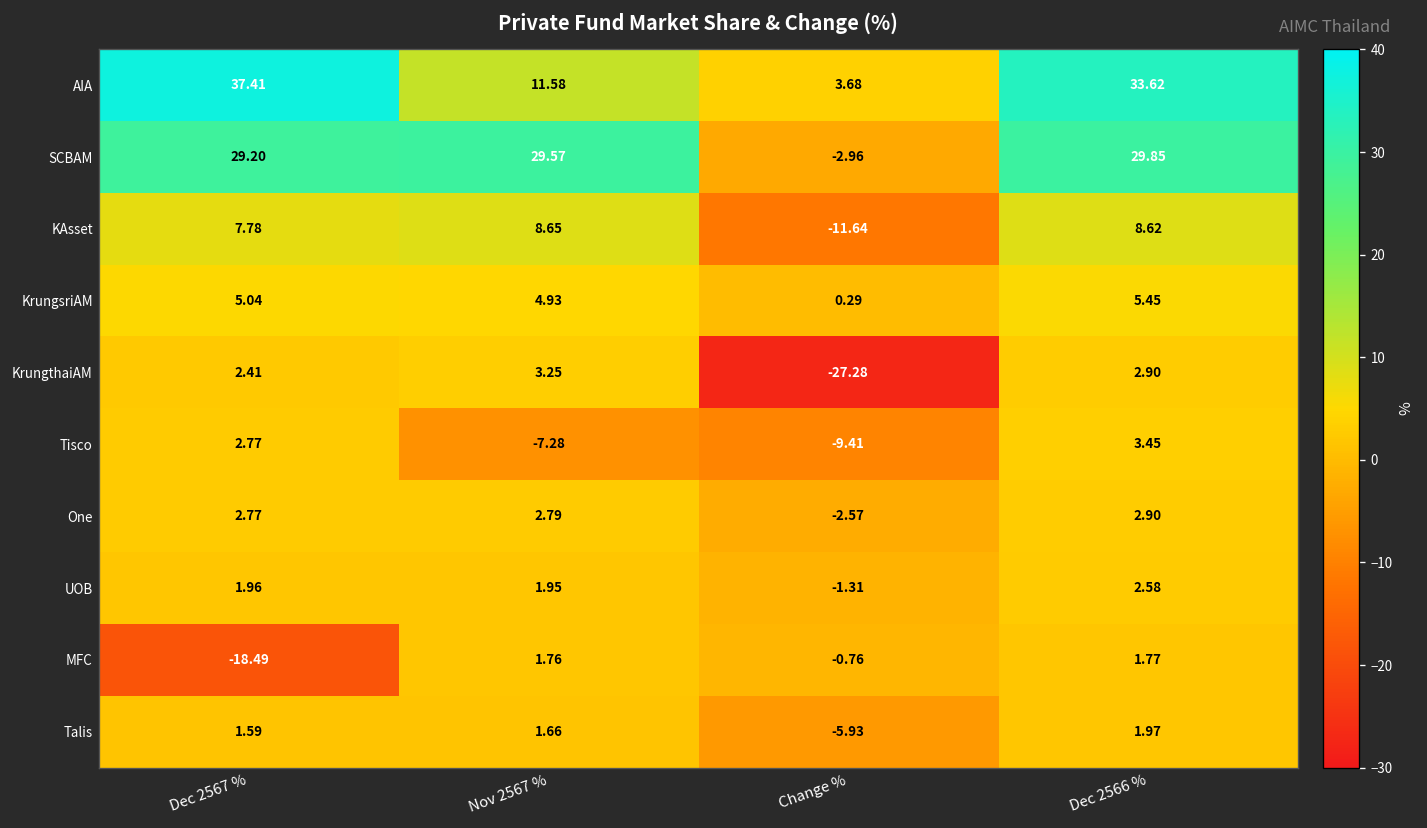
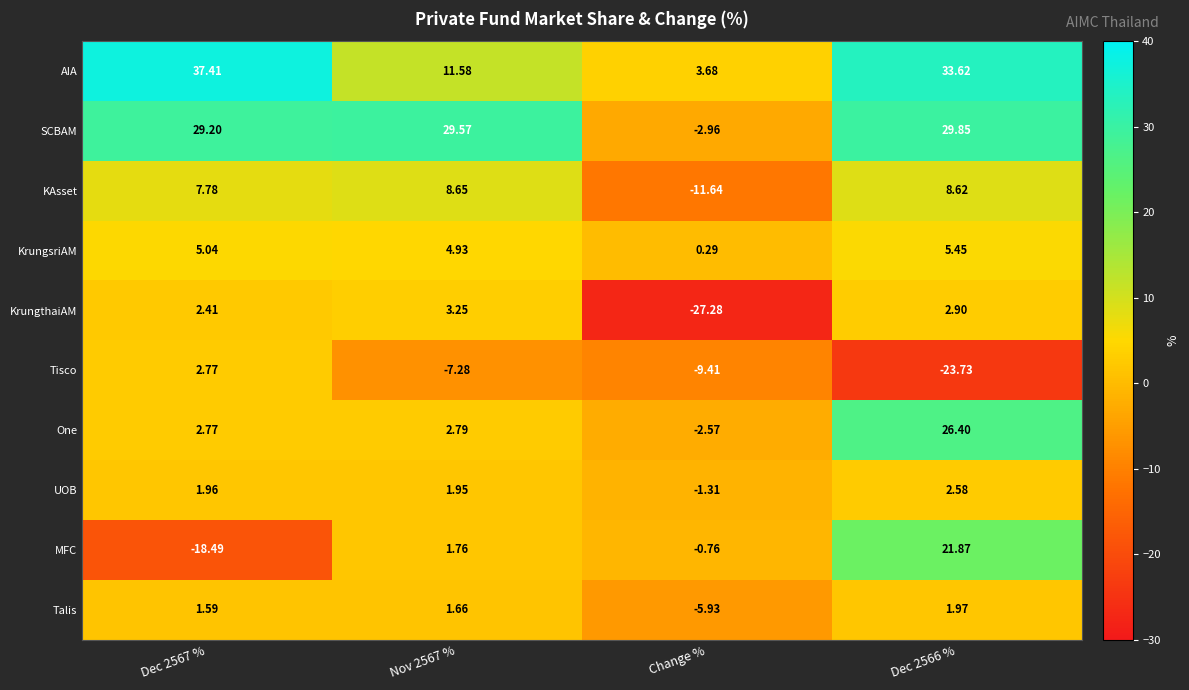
  {
    "AIA": {
      "Dec 2567 %": 37.41,
      "Nov 2567 %": 11.58,
      "Change %": 3.68,
      "Dec 2566 %": 33.62
    },
    "SCBAM": {
      "Dec 2567 %": 29.20,
      "Nov 2567 %": 29.57,
      "Change %": -2.96,
      "Dec 2566 %": 29.85
    },
    "KAsset": {
      "Dec 2567 %": 7.78,
      "Nov 2567 %": 8.65,
      "Change %": -11.64,
      "Dec 2566 %": 8.62
    },
    "KrungsriAM": {
      "Dec 2567 %": 5.04,
      "Nov 2567 %": 4.93,
      "Change %": 0.29,
      "Dec 2566 %": 5.45
    },
    "KrungthaiAM": {
      "Dec 2567 %": 2.41,
      "Nov 2567 %": 3.25,
      "Change %": -27.28,
      "Dec 2566 %": 2.90
    },
    "Tisco": {
      "Dec 2567 %": 2.77,
      "Nov 2567 %": -7.28,
      "Change %": -9.41,
-     "Dec 2566 %": 3.45
+     "Dec 2566 %": -23.73
    },
    "One": {
      "Dec 2567 %": 2.77,
      "Nov 2567 %": 2.79,
      "Change %": -2.57,
-     "Dec 2566 %": 2.90
+     "Dec 2566 %": 26.40
    },
    "UOB": {
      "Dec 2567 %": 1.96,
      "Nov 2567 %": 1.95,
      "Change %": -1.31,
      "Dec 2566 %": 2.58
    },
    "MFC": {
      "Dec 2567 %": -18.49,
      "Nov 2567 %": 1.76,
      "Change %": -0.76,
-     "Dec 2566 %": 1.77
+     "Dec 2566 %": 21.87
    },
    "Talis": {
      "Dec 2567 %": 1.59,
      "Nov 2567 %": 1.66,
      "Change %": -5.93,
      "Dec 2566 %": 1.97
    }
  }
